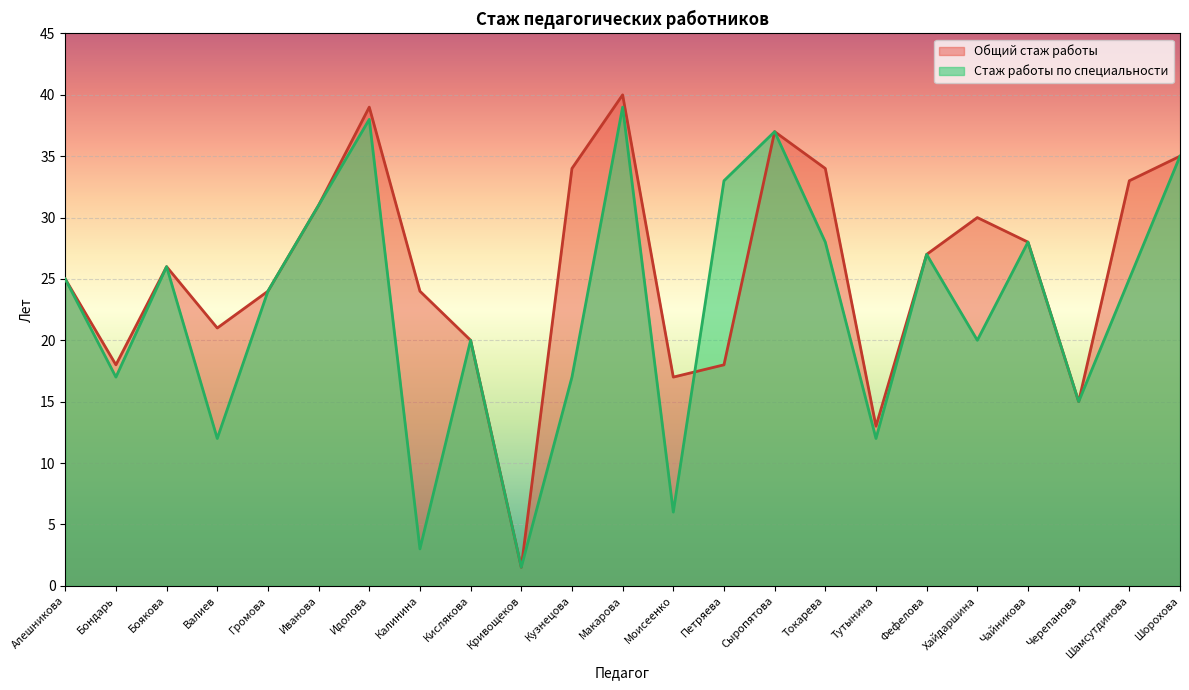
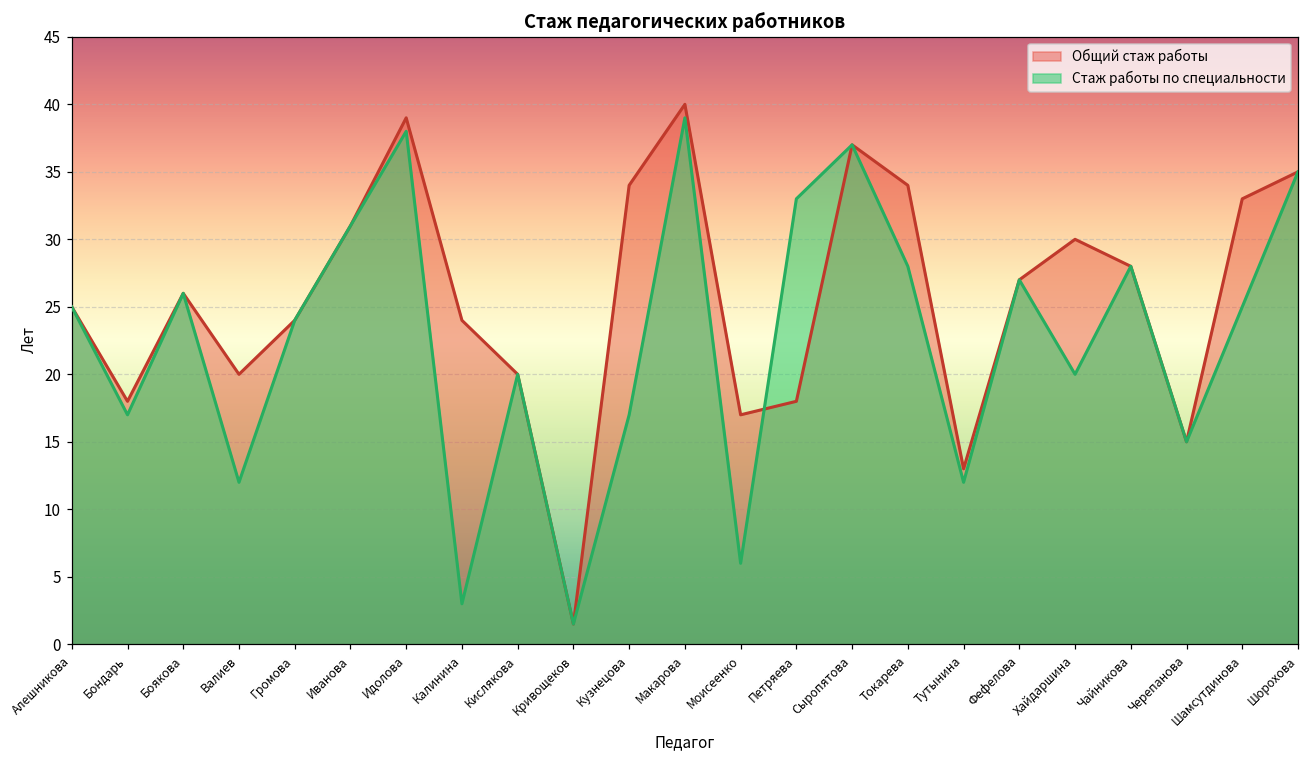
  {
    "Общий стаж работы": {
      "Бондарь": 18,
-     "Валиев": 21,
+     "Валиев": 20,
      "Идолова": 39,
      "Калинина": 24,
      "Кузнецова": 34,
      "Макарова": 40,
      "Моисеенко": 17,
      "Петряева": 18,
      "Токарева": 34,
      "Тутынина": 13,
      "Хайдаршина": 30,
      "Шамсутдинова": 33
    },
    "Стаж работы по специальности": {
      "Бондарь": 17,
      "Валиев": 12,
      "Идолова": 38,
      "Калинина": 3,
      "Кузнецова": 17,
      "Макарова": 39,
      "Моисеенко": 6,
      "Петряева": 33,
      "Токарева": 28,
      "Тутынина": 12,
      "Хайдаршина": 20,
      "Шамсутдинова": 25
    }
  }
